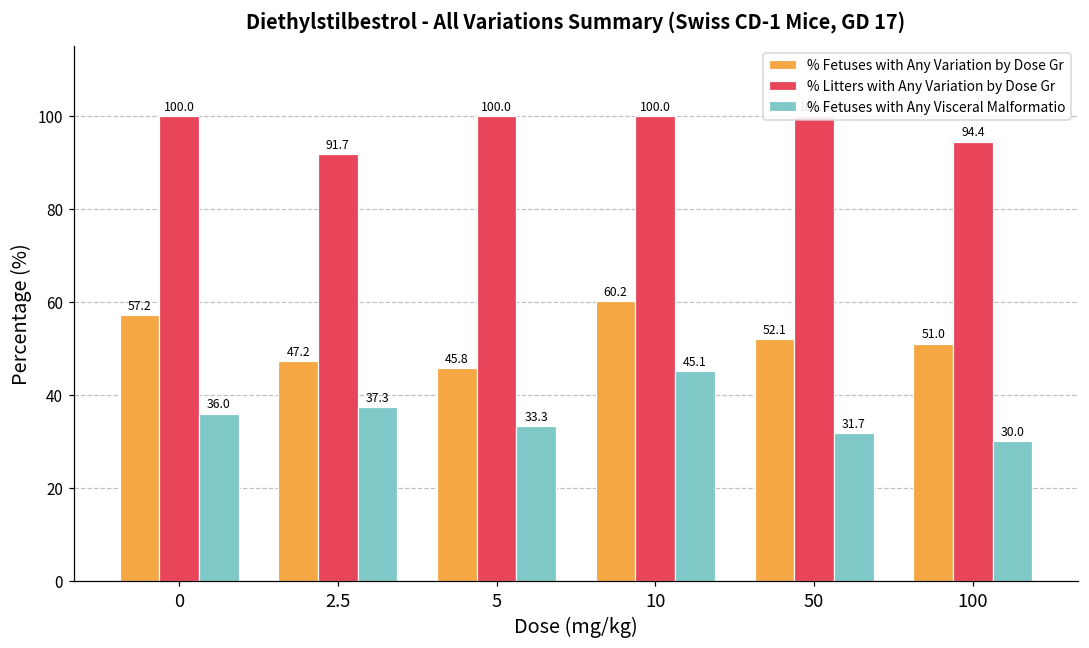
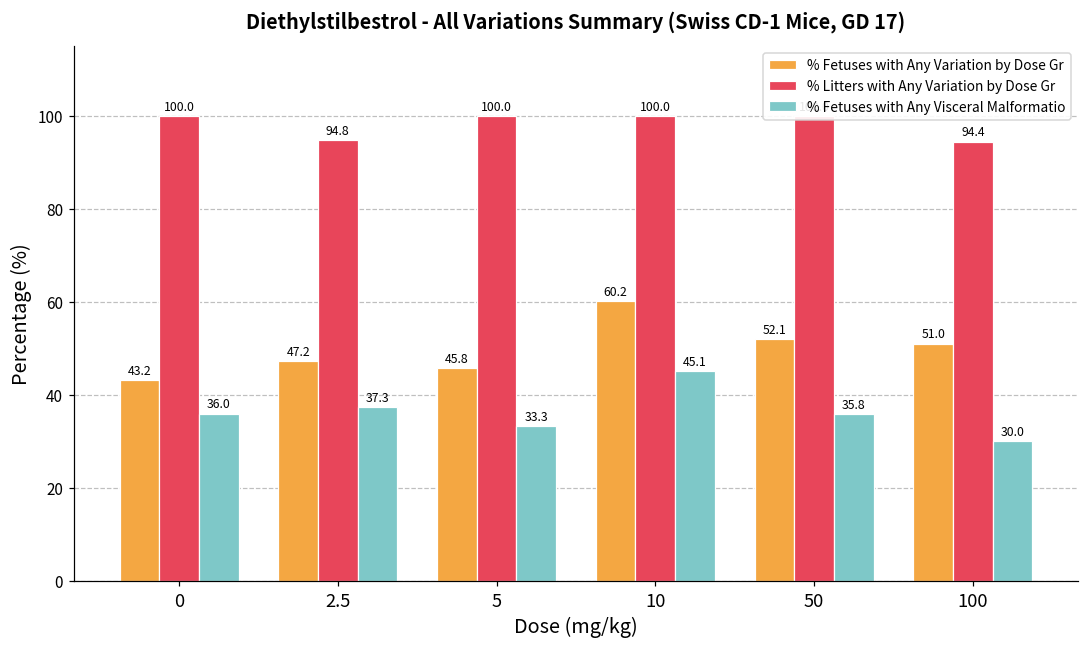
  {
    "% Fetuses with Any Variation by Dose Gr": {
-     "0": 57.2,
+     "0": 43.2,
      "2.5": 47.2,
      "5": 45.8,
      "10": 60.2,
      "50": 52.1,
      "100": 51.0
    },
    "% Litters with Any Variation by Dose Gr": {
      "0": 100.0,
-     "2.5": 91.7,
+     "2.5": 94.8,
      "5": 100.0,
      "10": 100.0,
      "100": 94.4
    },
    "% Fetuses with Any Visceral Malformatio": {
      "0": 36.0,
      "2.5": 37.3,
      "5": 33.3,
      "10": 45.1,
-     "50": 31.7,
+     "50": 35.8,
      "100": 30.0
    }
  }
